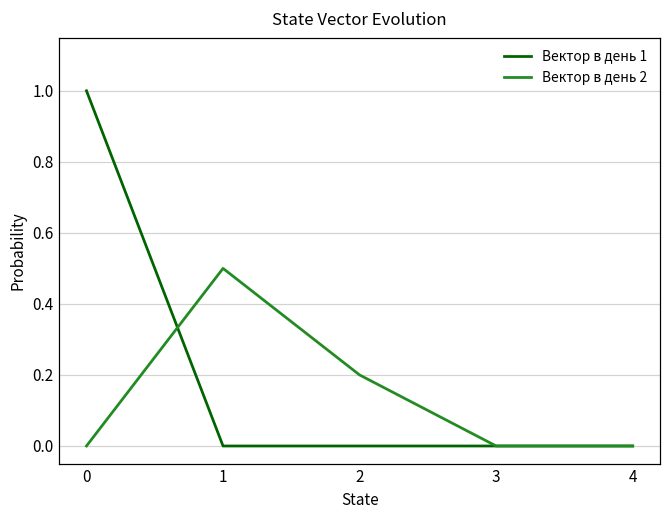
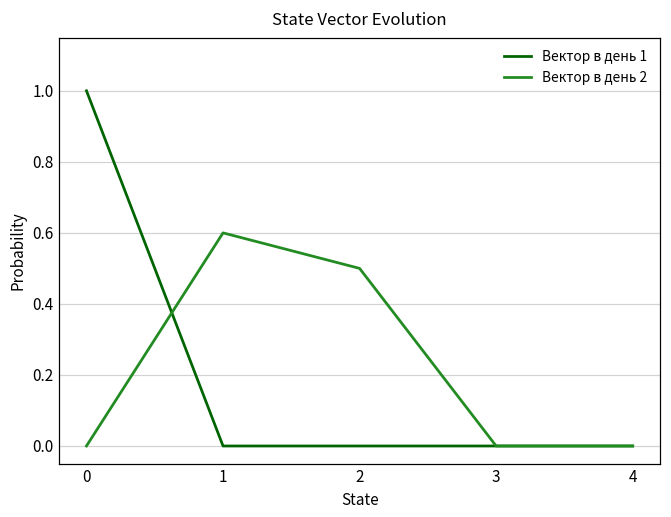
  {
    "Вектор в день 1": {
      "0": 1.0,
      "1": 0.0,
      "2": 0.0
    },
    "Вектор в день 2": {
      "0": 0.0,
-     "1": 0.5,
-     "2": 0.2
+     "1": 0.6,
+     "2": 0.5
    }
  }
